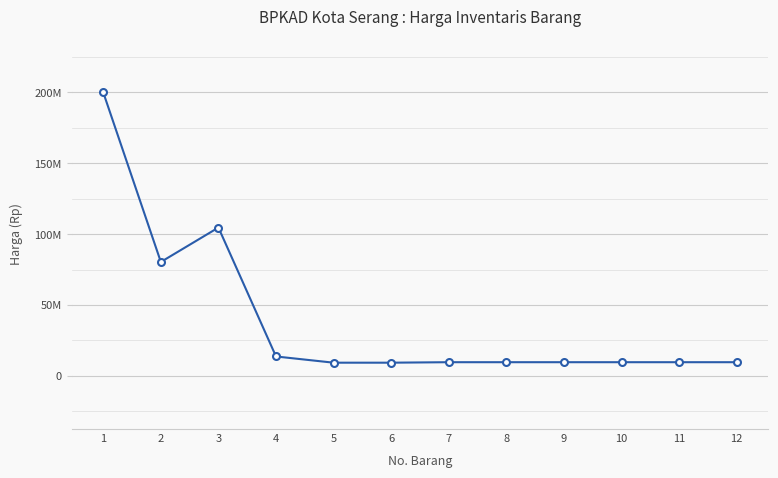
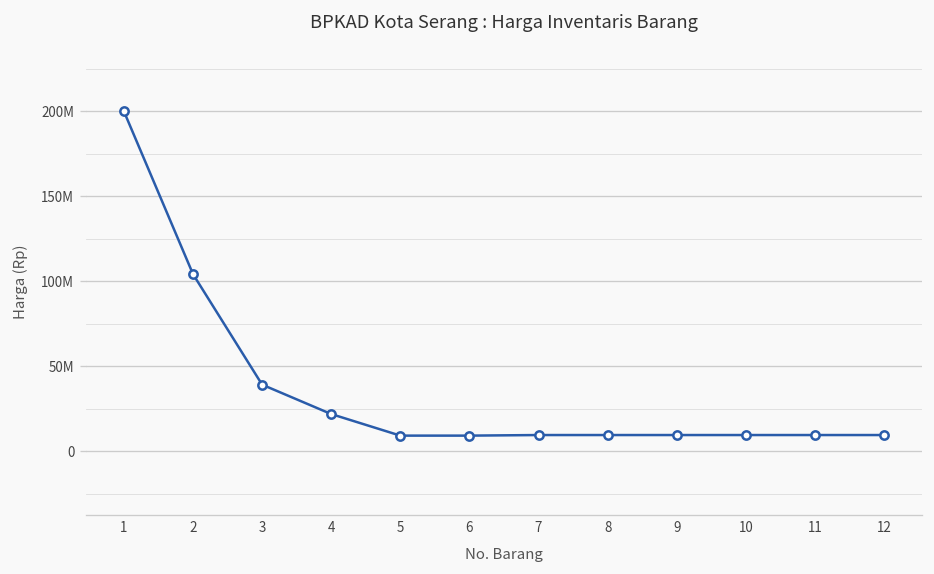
  {
    "1": 200000000,
-   "2": 80000000,
-   "3": 105000000,
-   "4": 14000000,
+   "2": 104000000,
+   "3": 39000000,
+   "4": 22000000,
    "5": 9000000,
    "6": 9000000,
    "7": 10000000,
    "8": 10000000,
    "9": 10000000,
    "10": 10000000,
    "11": 10000000,
    "12": 10000000
  }
